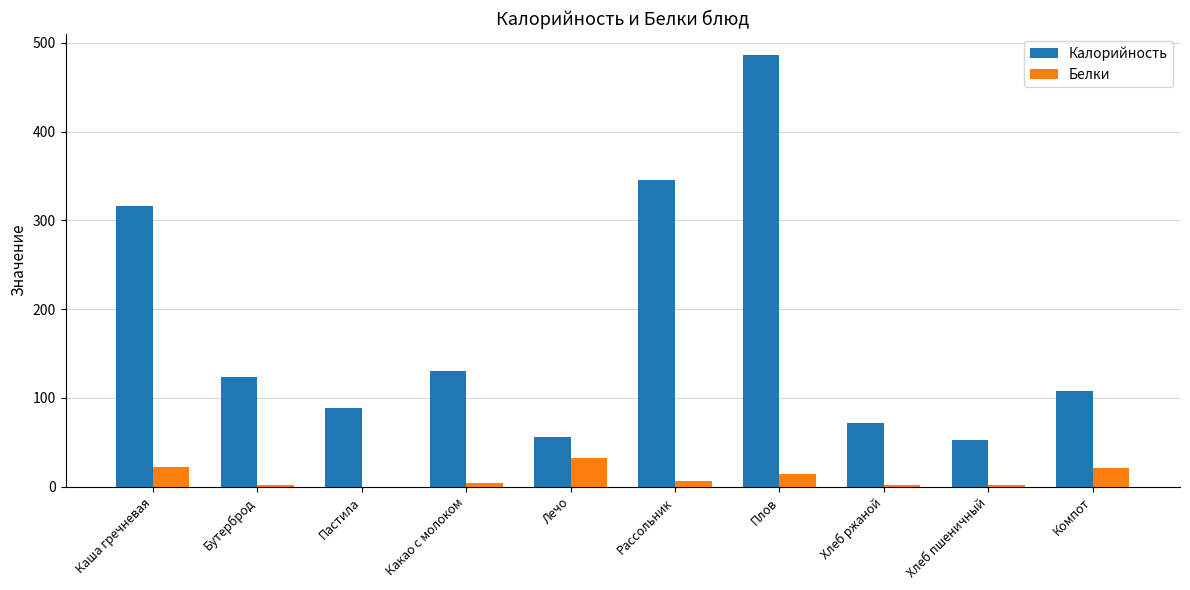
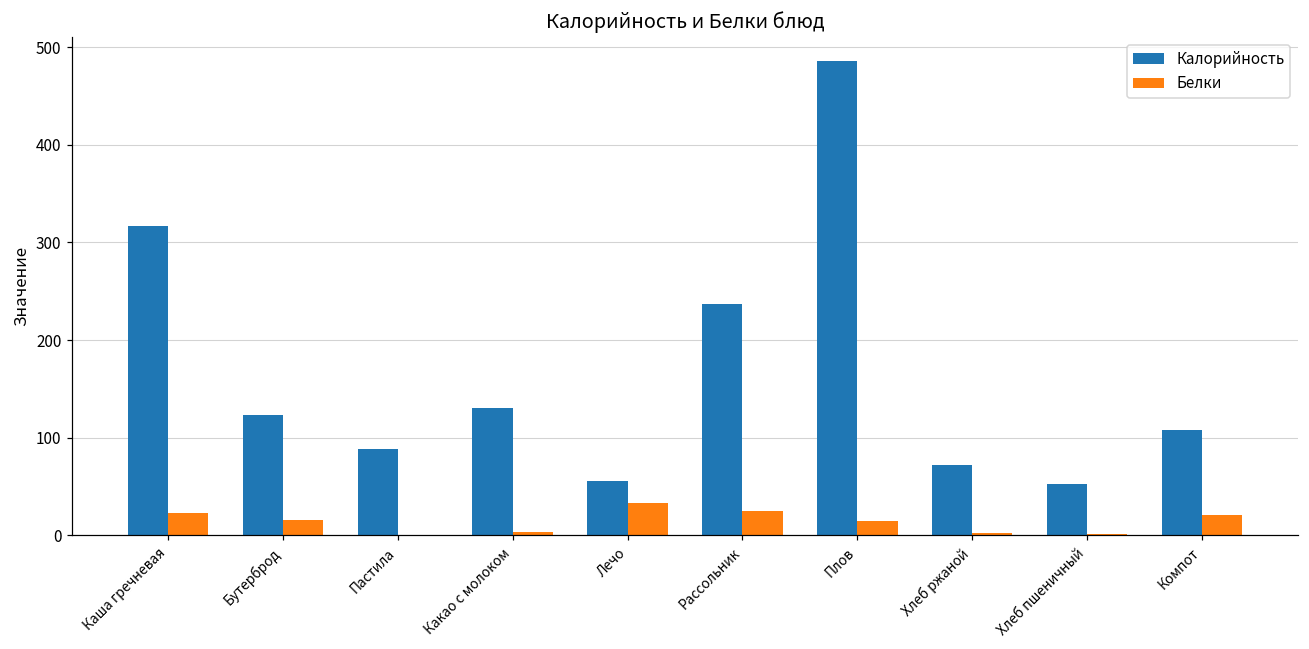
  {
    "Калорийность": {
      "Каша гречневая": 320,
      "Бутерброд": 120,
      "Пастила": 90,
      "Какао с молоком": 130,
      "Лечо": 60,
-     "Рассольник": 350,
+     "Рассольник": 240,
      "Плов": 490,
      "Хлеб ржаной": 70,
      "Хлеб пшеничный": 50,
      "Компот": 110
    },
    "Белки": {
      "Каша гречневая": 20,
-     "Бутерброд": 0,
+     "Бутерброд": 20,
      "Какао с молоком": 0,
      "Лечо": 30,
-     "Рассольник": 10,
+     "Рассольник": 20,
      "Плов": 10,
      "Компот": 20
    }
  }
